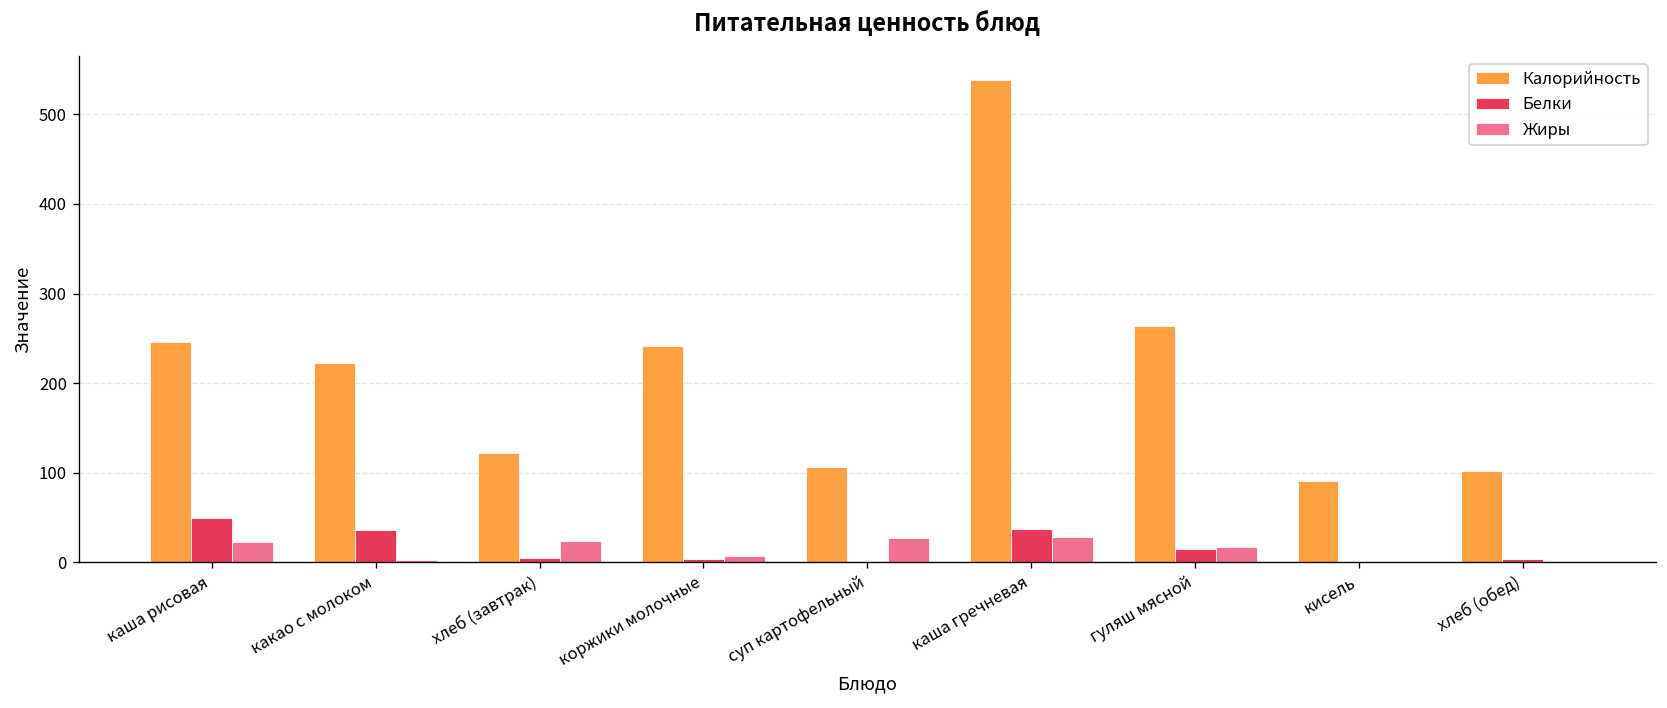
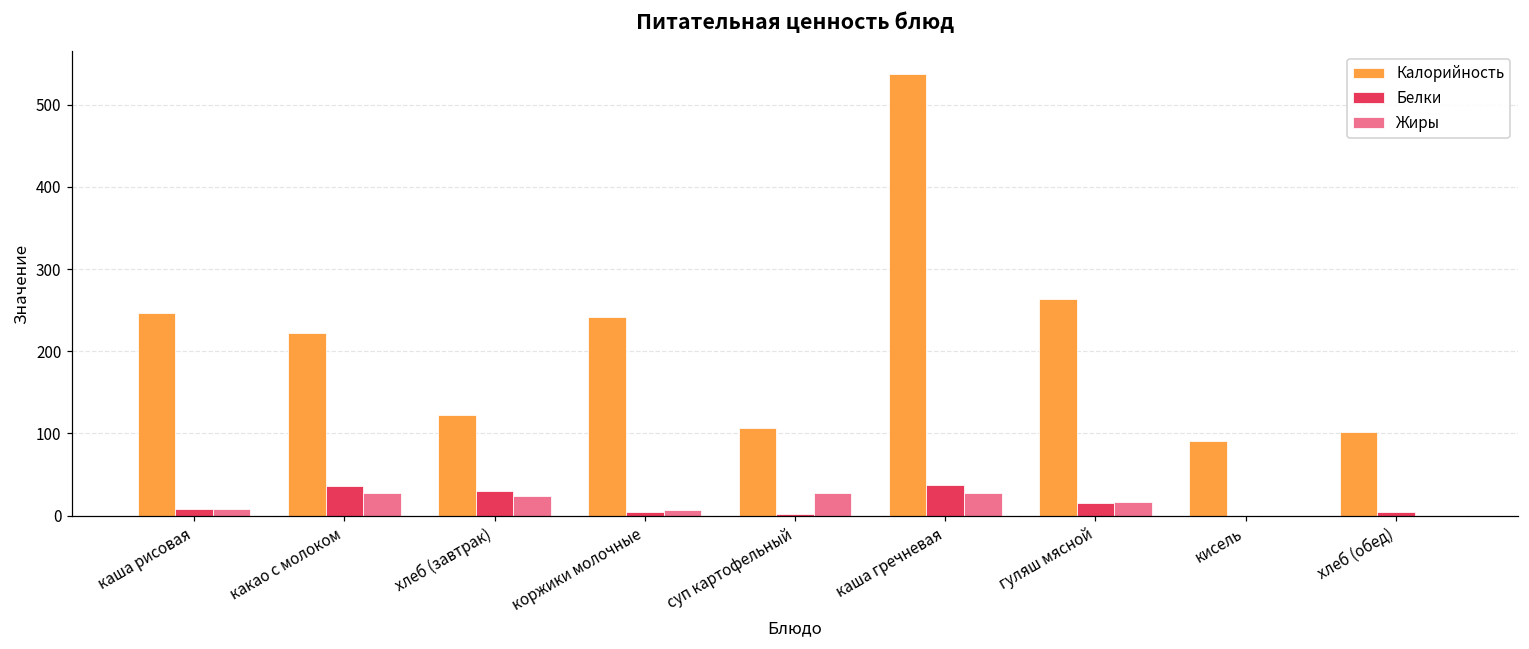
  {
    "Калорийность": {
      "каша рисовая": 250,
      "какао с молоком": 220,
      "хлеб (завтрак)": 120,
      "коржики молочные": 240,
      "суп картофельный": 110,
      "каша гречневая": 540,
      "гуляш мясной": 260,
      "кисель": 90,
      "хлеб (обед)": 100
    },
    "Белки": {
-     "каша рисовая": 50,
+     "каша рисовая": 10,
      "какао с молоком": 40,
-     "хлеб (завтрак)": 10,
+     "хлеб (завтрак)": 30,
      "коржики молочные": 0,
      "каша гречневая": 40,
      "гуляш мясной": 20,
      "кисель": 0,
      "хлеб (обед)": 0
    },
    "Жиры": {
-     "каша рисовая": 20,
-     "какао с молоком": 0,
+     "каша рисовая": 10,
+     "какао с молоком": 30,
      "хлеб (завтрак)": 20,
      "коржики молочные": 10,
      "суп картофельный": 30,
      "каша гречневая": 30,
      "гуляш мясной": 20,
      "кисель": 0,
      "хлеб (обед)": 0
    }
  }
